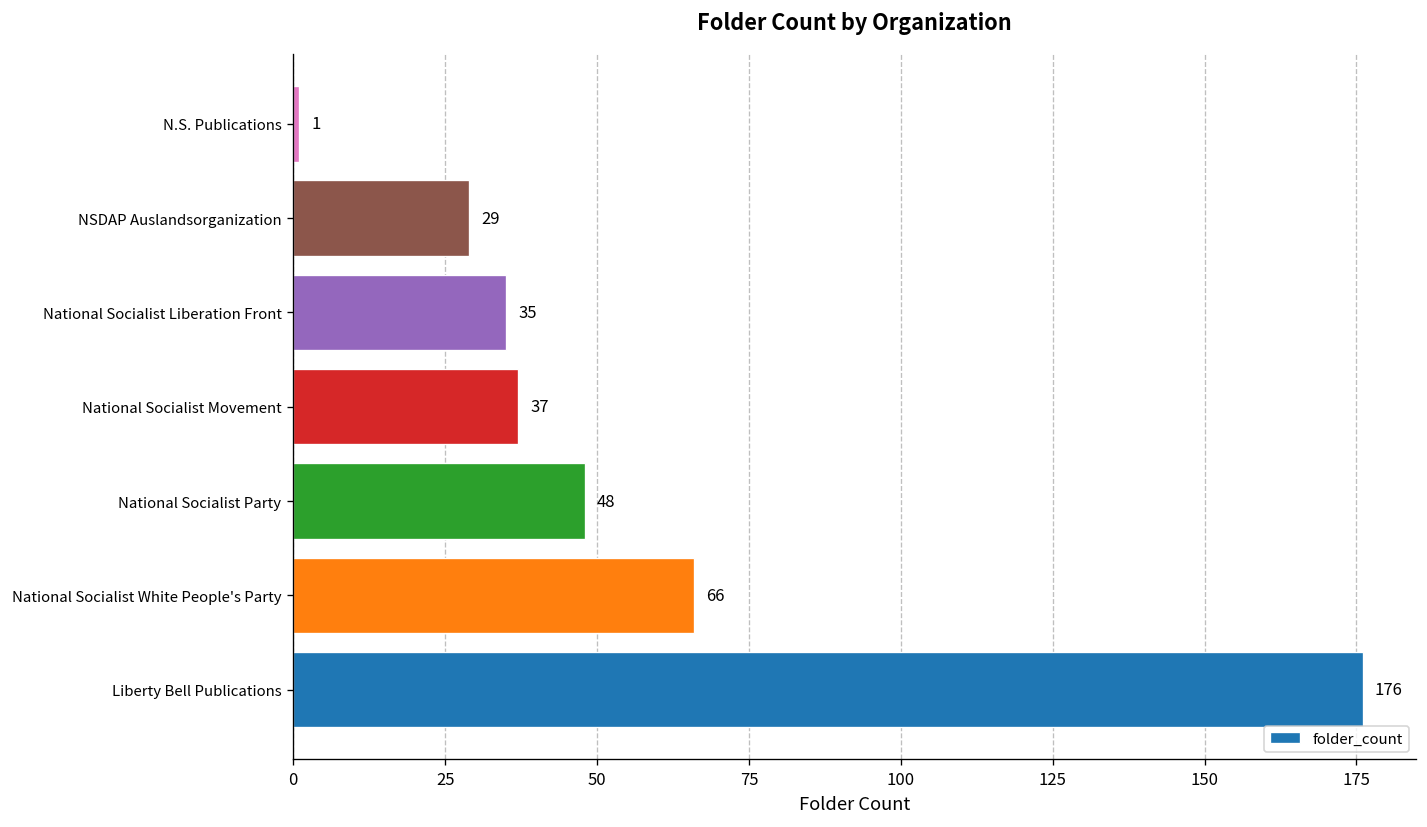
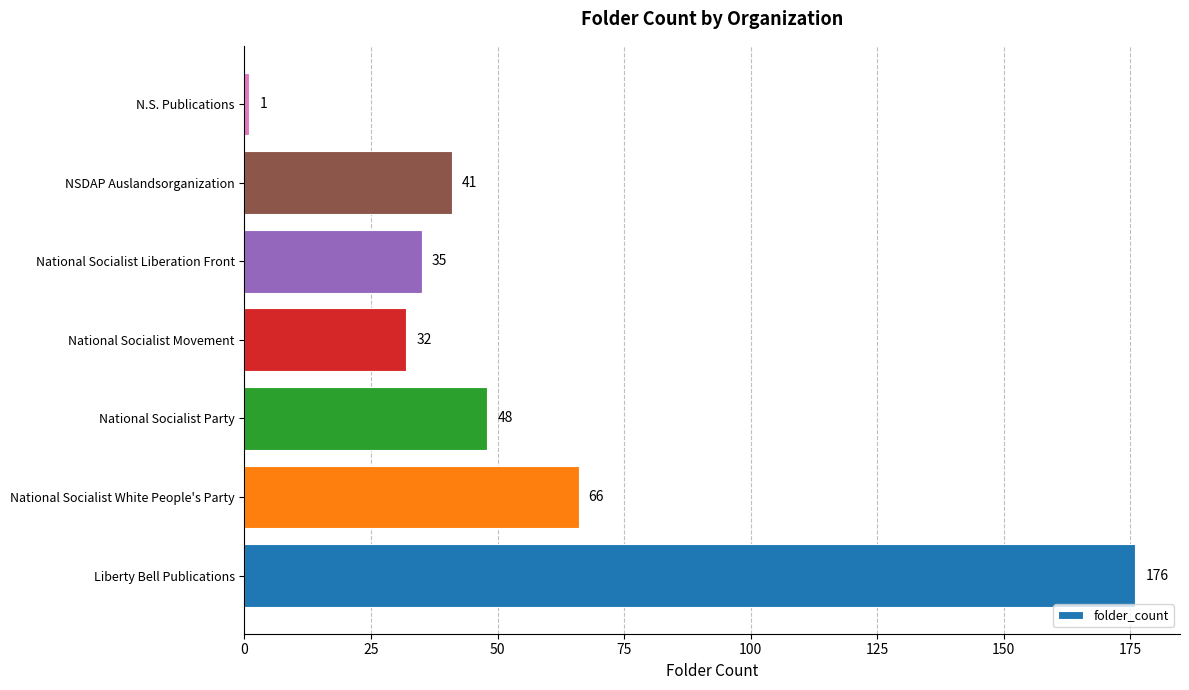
  {
    "N.S. Publications": 1,
-   "NSDAP Auslandsorganization": 29,
+   "NSDAP Auslandsorganization": 41,
    "National Socialist Liberation Front": 35,
-   "National Socialist Movement": 37,
+   "National Socialist Movement": 32,
    "National Socialist Party": 48,
    "National Socialist White People's Party": 66,
    "Liberty Bell Publications": 176
  }
